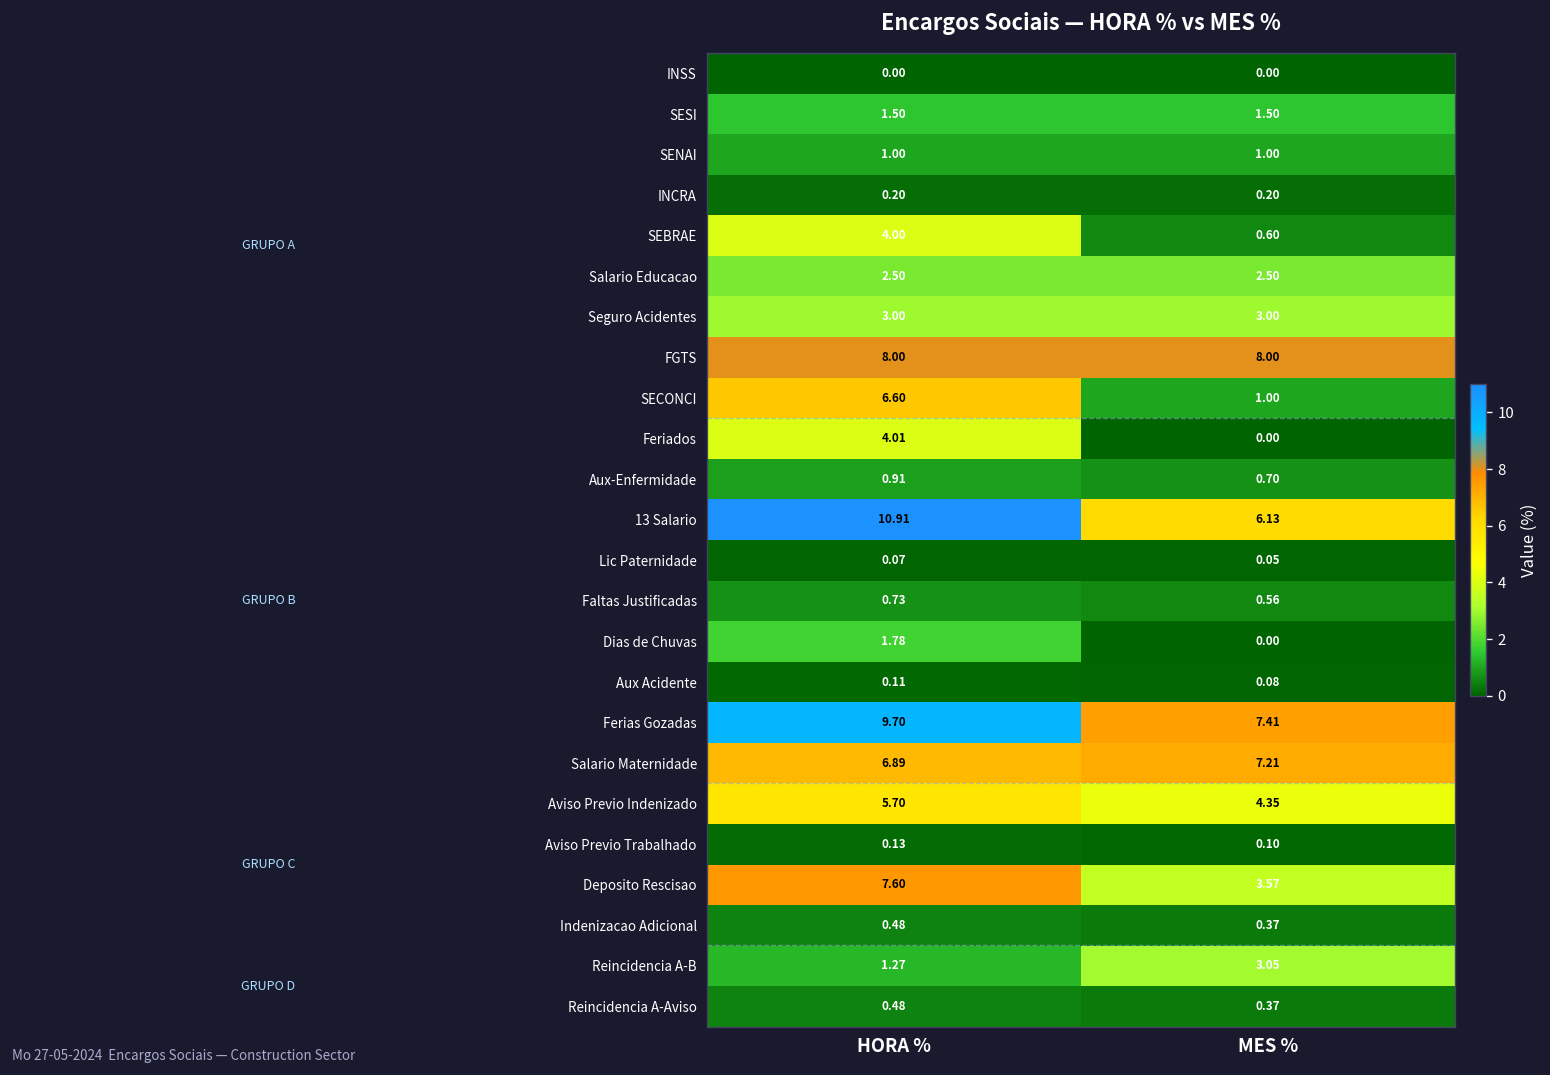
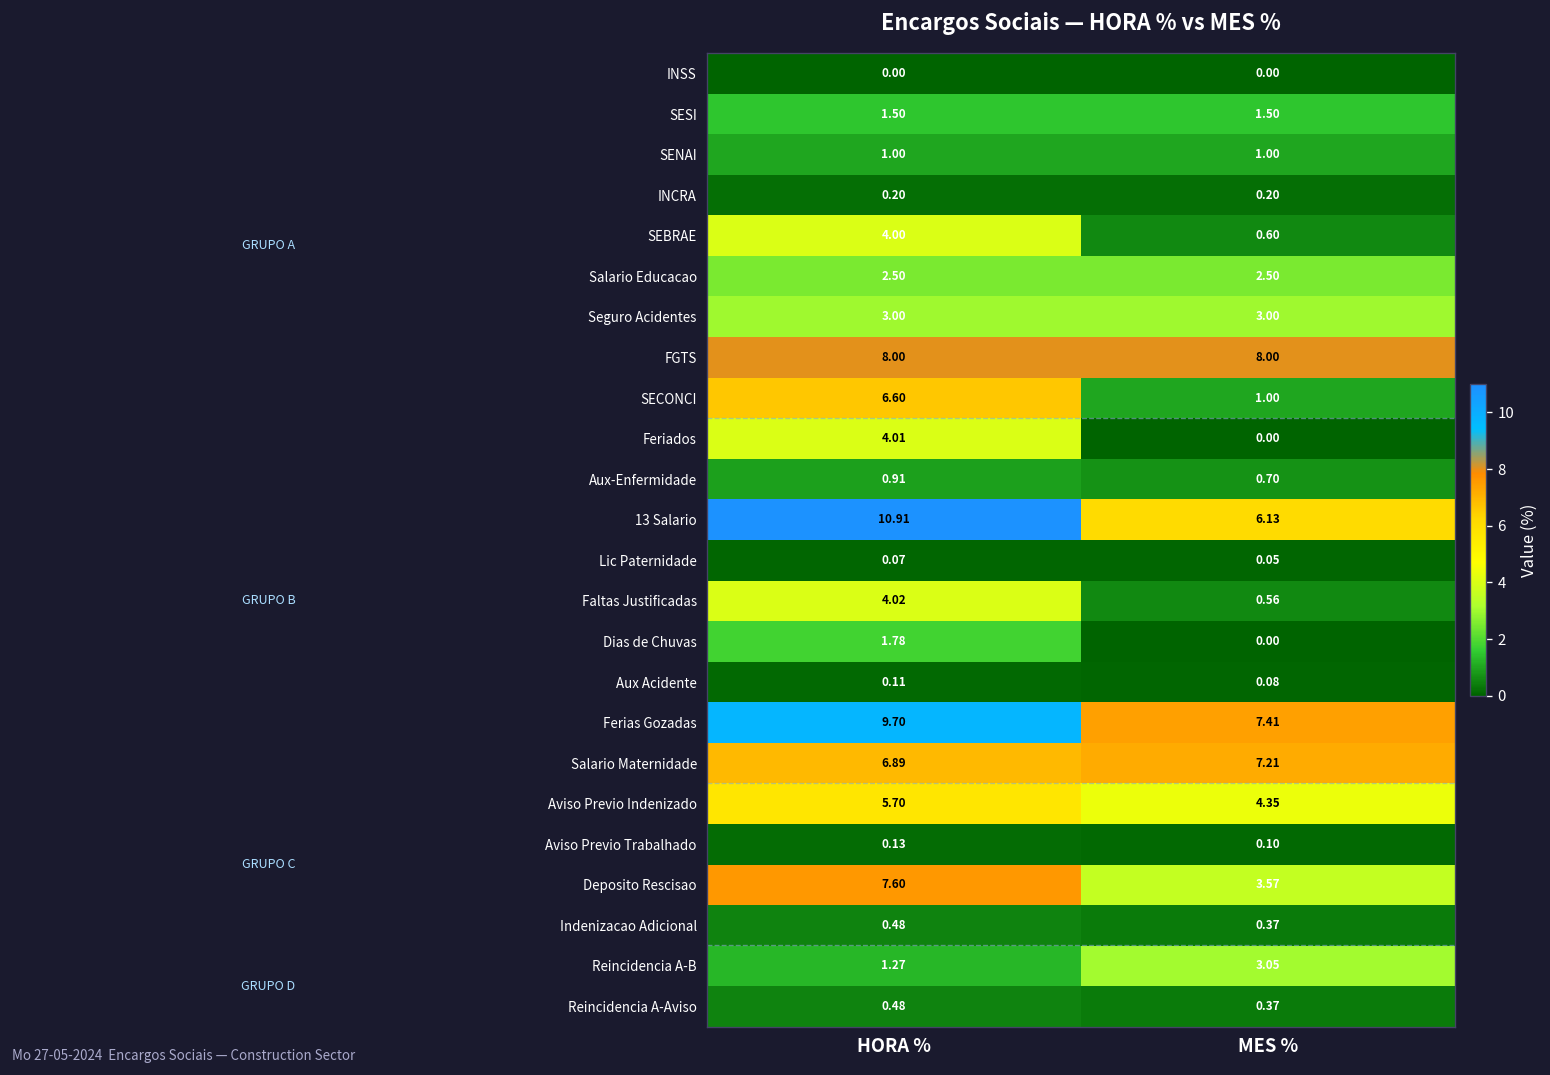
  {
    "INSS": {
      "HORA %": 0.00,
      "MES %": 0.00
    },
    "SESI": {
      "HORA %": 1.50,
      "MES %": 1.50
    },
    "SENAI": {
      "HORA %": 1.00,
      "MES %": 1.00
    },
    "INCRA": {
      "HORA %": 0.20,
      "MES %": 0.20
    },
    "SEBRAE": {
      "HORA %": 4.00,
      "MES %": 0.60
    },
    "Salario Educacao": {
      "HORA %": 2.50,
      "MES %": 2.50
    },
    "Seguro Acidentes": {
      "HORA %": 3.00,
      "MES %": 3.00
    },
    "FGTS": {
      "HORA %": 8.00,
      "MES %": 8.00
    },
    "SECONCI": {
      "HORA %": 6.60,
      "MES %": 1.00
    },
    "Feriados": {
      "HORA %": 4.01,
      "MES %": 0.00
    },
    "Aux-Enfermidade": {
      "HORA %": 0.91,
      "MES %": 0.70
    },
    "13 Salario": {
      "HORA %": 10.91,
      "MES %": 6.13
    },
    "Lic Paternidade": {
      "HORA %": 0.07,
      "MES %": 0.05
    },
    "Faltas Justificadas": {
-     "HORA %": 0.73,
+     "HORA %": 4.02,
      "MES %": 0.56
    },
    "Dias de Chuvas": {
      "HORA %": 1.78,
      "MES %": 0.00
    },
    "Aux Acidente": {
      "HORA %": 0.11,
      "MES %": 0.08
    },
    "Ferias Gozadas": {
      "HORA %": 9.70,
      "MES %": 7.41
    },
    "Salario Maternidade": {
      "HORA %": 6.89,
      "MES %": 7.21
    },
    "Aviso Previo Indenizado": {
      "HORA %": 5.70,
      "MES %": 4.35
    },
    "Aviso Previo Trabalhado": {
      "HORA %": 0.13,
      "MES %": 0.10
    },
    "Deposito Rescisao": {
      "HORA %": 7.60,
      "MES %": 3.57
    },
    "Indenizacao Adicional": {
      "HORA %": 0.48,
      "MES %": 0.37
    },
    "Reincidencia A-B": {
      "HORA %": 1.27,
      "MES %": 3.05
    },
    "Reincidencia A-Aviso": {
      "HORA %": 0.48,
      "MES %": 0.37
    }
  }
